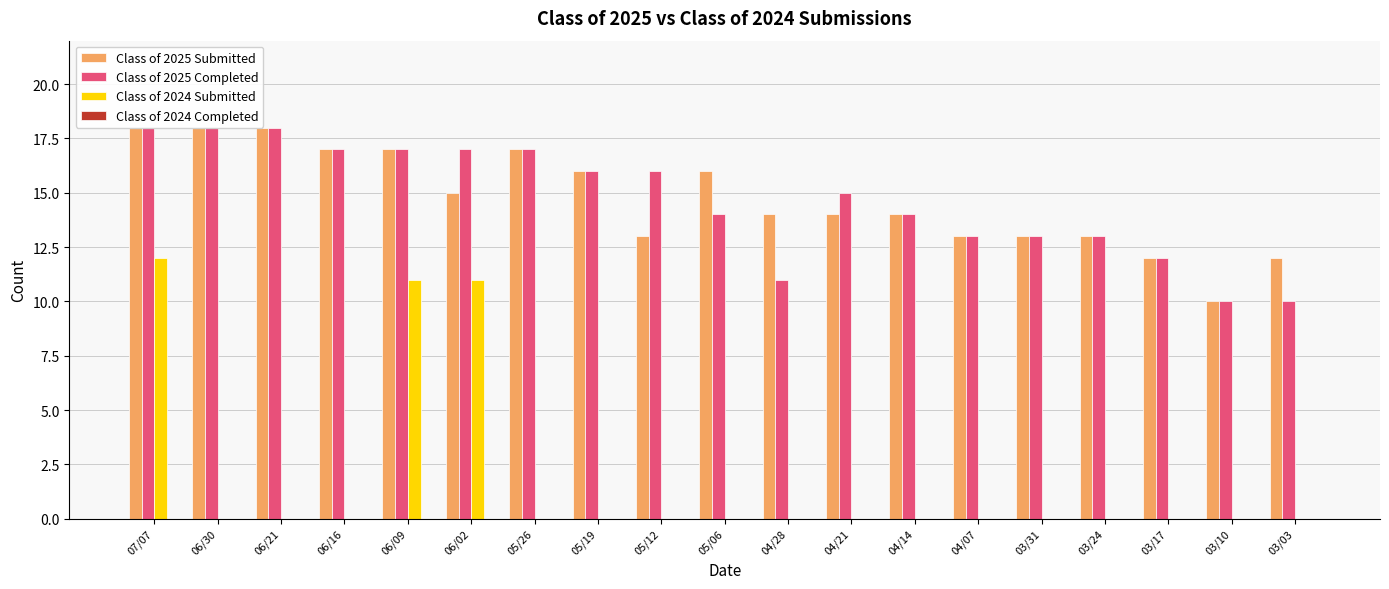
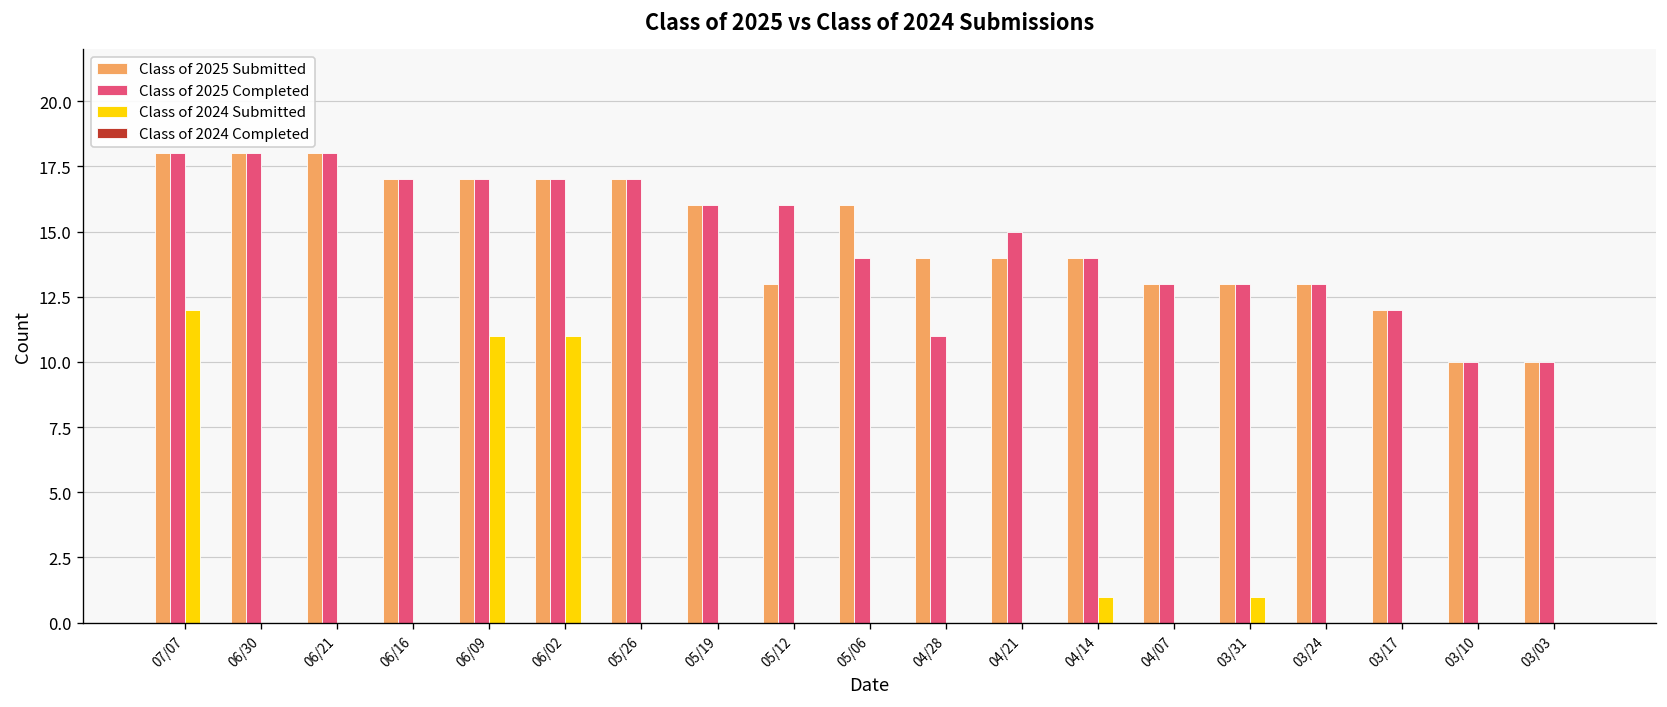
  {
    "Class of 2025 Submitted": {
      "06/16": 17,
      "06/09": 17,
-     "06/02": 15,
+     "06/02": 17,
      "05/26": 17,
      "05/19": 16,
      "05/12": 13,
      "05/06": 16,
      "04/28": 14,
      "04/21": 14,
      "04/14": 14,
      "04/07": 13,
      "03/31": 13,
      "03/24": 13,
      "03/17": 12,
      "03/10": 10,
-     "03/03": 12
+     "03/03": 10
    },
    "Class of 2025 Completed": {
      "06/21": 18,
      "06/16": 17,
      "06/09": 17,
      "06/02": 17,
      "05/26": 17,
      "05/19": 16,
      "05/12": 16,
      "05/06": 14,
      "04/28": 11,
      "04/21": 15,
      "04/14": 14,
      "04/07": 13,
      "03/31": 13,
      "03/24": 13,
      "03/17": 12,
      "03/10": 10,
      "03/03": 10
    },
    "Class of 2024 Submitted": {
      "07/07": 12,
      "06/30": 0,
      "06/21": 0,
      "06/16": 0,
      "06/09": 11,
      "06/02": 11,
      "05/26": 0,
      "05/19": 0,
      "05/12": 0,
      "05/06": 0,
      "04/28": 0,
      "04/21": 0,
-     "04/14": 0,
+     "04/14": 1,
      "04/07": 0,
-     "03/31": 0,
+     "03/31": 1,
      "03/24": 0,
      "03/17": 0,
      "03/10": 0,
      "03/03": 0
    },
    "Class of 2024 Completed": {
      "07/07": 0,
      "06/30": 0,
      "06/21": 0,
      "06/16": 0,
      "06/09": 0,
      "06/02": 0,
      "05/26": 0,
      "05/19": 0,
      "05/12": 0,
      "05/06": 0,
      "04/28": 0,
      "04/21": 0,
      "04/14": 0,
      "04/07": 0,
      "03/31": 0,
      "03/24": 0,
      "03/17": 0,
      "03/10": 0,
      "03/03": 0
    }
  }
